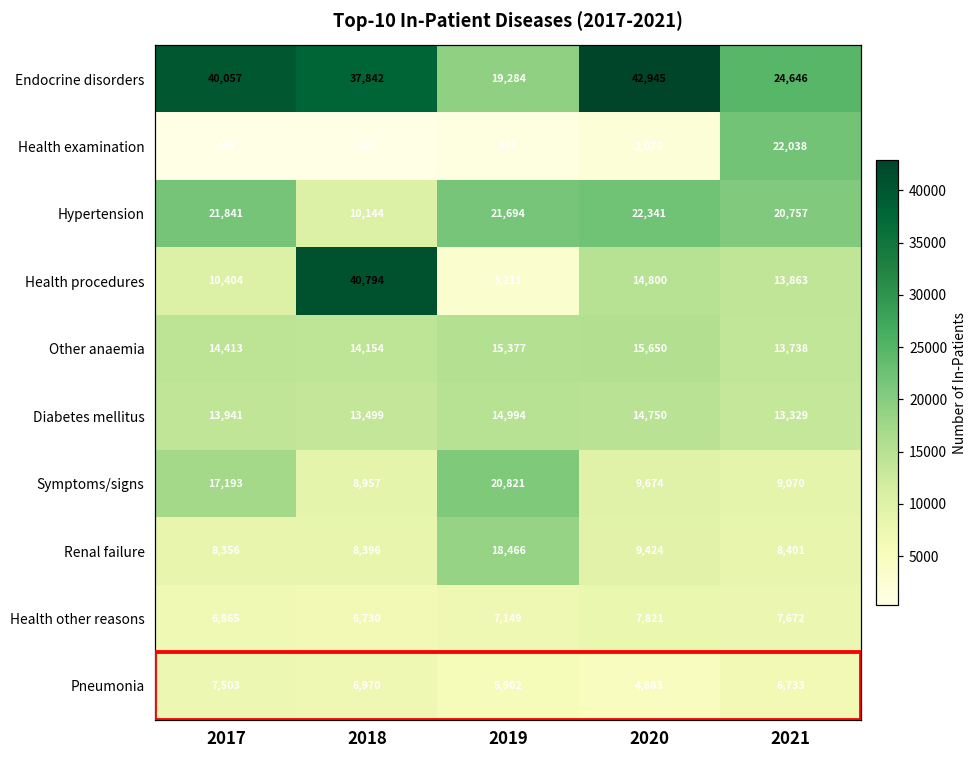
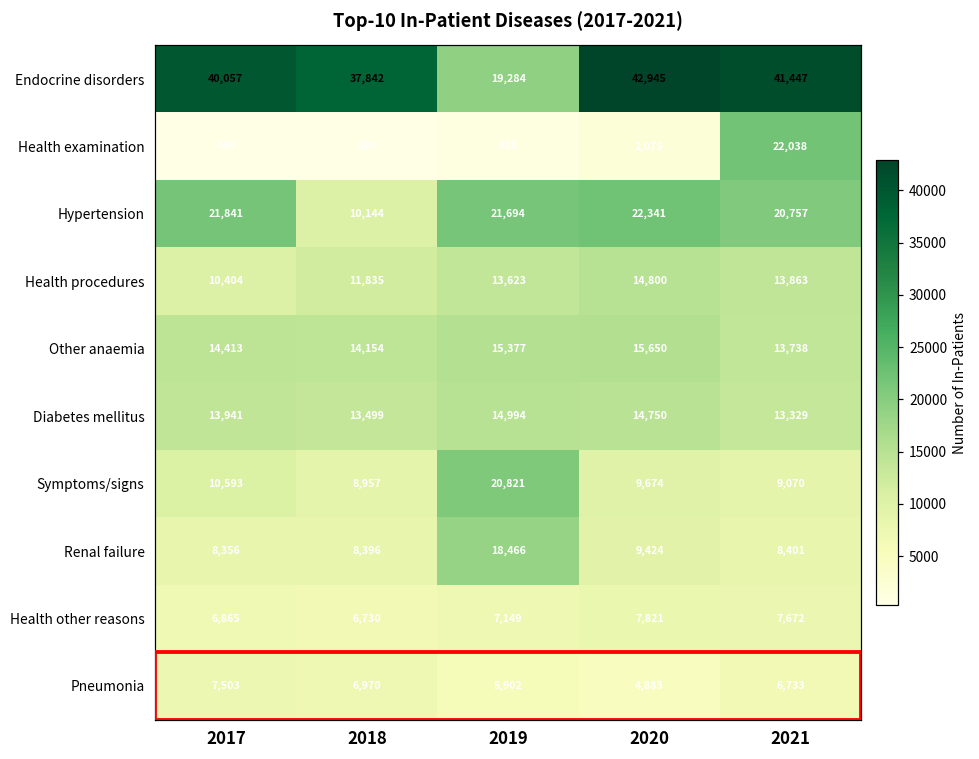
  {
    "Endocrine disorders": {
      "2017": "40,057",
      "2018": "37,842",
      "2019": "19,284",
      "2020": "42,945",
-     "2021": "24,646"
+     "2021": "41,447"
    },
    "Health examination": {
      "2021": "22,038"
    },
    "Hypertension": {
      "2017": "21,841",
      "2018": "10,144",
      "2019": "21,694",
      "2020": "22,341",
      "2021": "20,757"
    },
    "Health procedures": {
      "2017": "10,404",
-     "2018": "40,794",
-     "2019": "3,211",
+     "2018": "11,835",
+     "2019": "13,623",
      "2020": "14,800",
      "2021": "13,863"
    },
    "Other anaemia": {
      "2017": "14,413",
      "2018": "14,154",
      "2019": "15,377",
      "2020": "15,650",
      "2021": "13,738"
    },
    "Diabetes mellitus": {
      "2017": "13,941",
      "2018": "13,499",
      "2019": "14,994",
      "2020": "14,750",
      "2021": "13,329"
    },
    "Symptoms/signs": {
-     "2017": "17,193",
+     "2017": "10,593",
      "2018": "8,957",
      "2019": "20,821",
      "2020": "9,674",
      "2021": "9,070"
    },
    "Renal failure": {
      "2017": "8,356",
      "2018": "8,396",
      "2019": "18,466",
      "2020": "9,424",
      "2021": "8,401"
    },
    "Health other reasons": {
      "2017": "6,865",
      "2018": "6,730",
      "2019": "7,149",
      "2020": "7,821",
      "2021": "7,672"
    },
    "Pneumonia": {
      "2017": "7,503",
      "2018": "6,970",
      "2019": "5,902",
      "2020": "4,883",
      "2021": "6,733"
    }
  }
